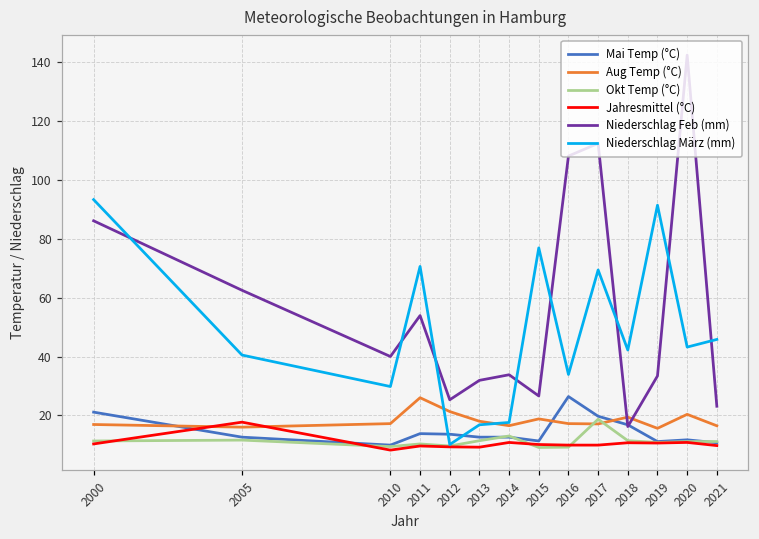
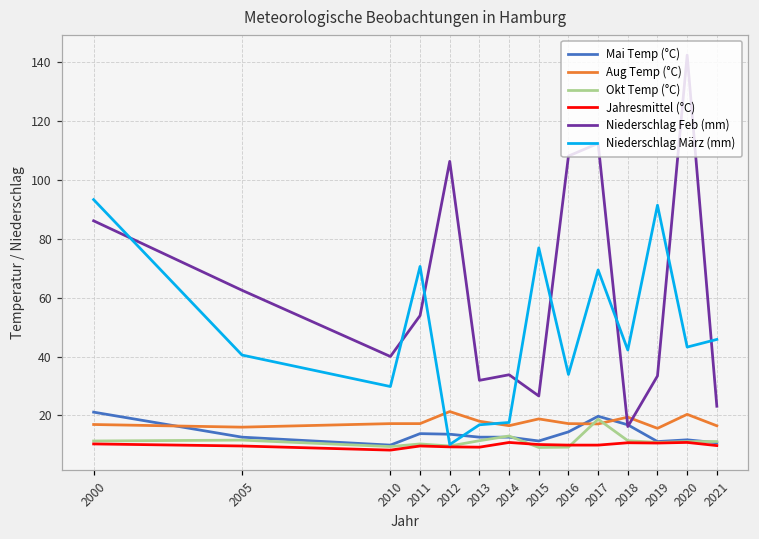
  {
    "Mai Temp (°C)": {
      "2000": 21,
      "2005": 13,
      "2011": 14,
      "2012": 14,
      "2013": 13,
      "2015": 11,
-     "2016": 26,
+     "2016": 14,
      "2017": 20
    },
    "Aug Temp (°C)": {
      "2000": 17,
      "2005": 16,
      "2010": 17,
-     "2011": 26,
+     "2011": 17,
      "2012": 21,
      "2013": 18,
      "2014": 17,
      "2015": 19,
      "2016": 17,
      "2017": 17,
      "2018": 19,
      "2019": 16,
      "2020": 20,
      "2021": 16
    },
    "Okt Temp (°C)": {
      "2000": 11,
      "2005": 12,
      "2013": 11,
      "2015": 9,
      "2017": 19
    },
    "Jahresmittel (°C)": {
      "2000": 10,
-     "2005": 18,
+     "2005": 10,
      "2010": 8,
      "2013": 9,
      "2014": 11,
      "2015": 10,
      "2017": 10,
      "2021": 10
    },
    "Niederschlag Feb (mm)": {
      "2000": 86,
      "2005": 63,
      "2010": 40,
      "2011": 54,
-     "2012": 25,
+     "2012": 106,
      "2013": 32,
      "2014": 34,
      "2015": 27,
      "2016": 108,
      "2019": 33,
      "2021": 23
    },
    "Niederschlag März (mm)": {
      "2000": 93,
      "2005": 41,
      "2010": 30,
      "2011": 71,
      "2013": 17,
      "2014": 18,
      "2015": 77,
      "2016": 34,
      "2017": 69,
      "2018": 42,
      "2019": 91,
      "2020": 43,
      "2021": 46
    }
  }
